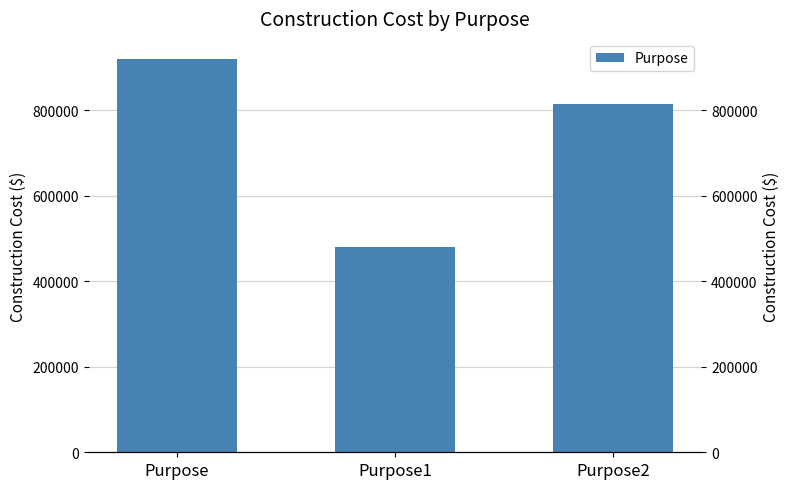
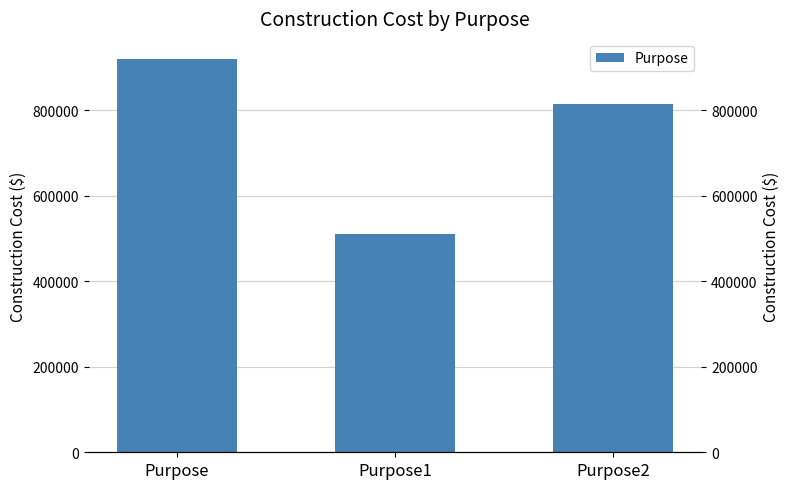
  {
    "Purpose": 920000,
-   "Purpose1": 480000,
+   "Purpose1": 510000,
    "Purpose2": 810000
  }
